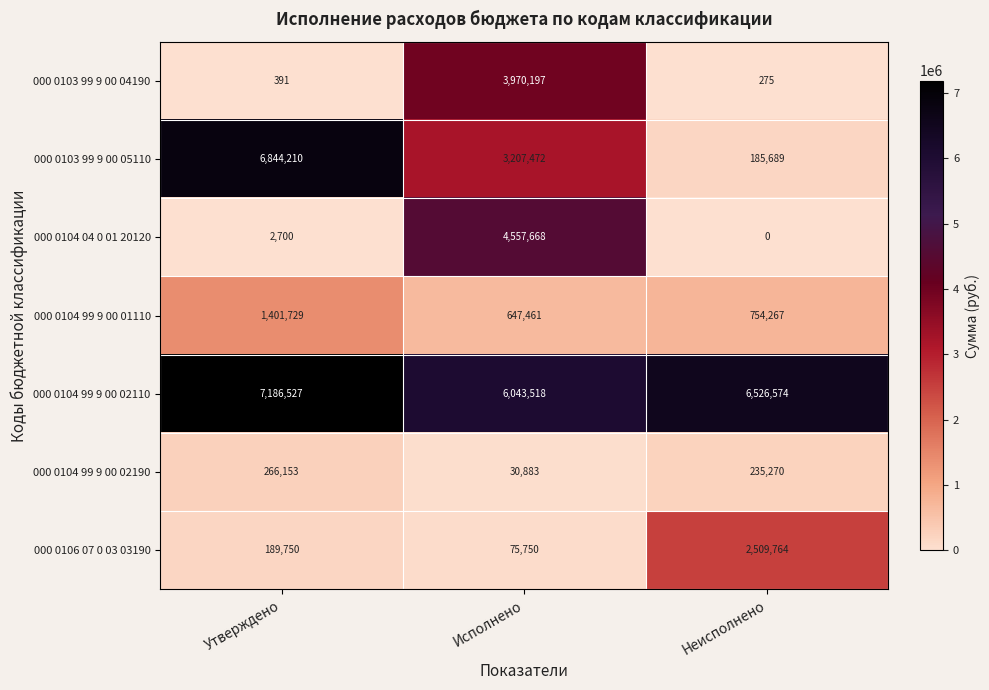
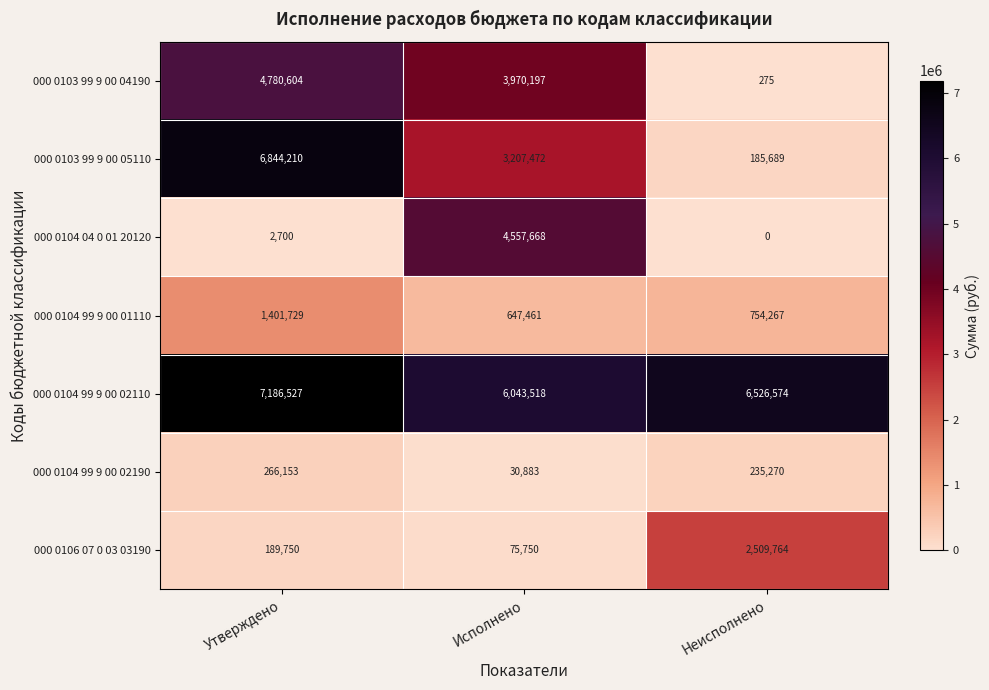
  {
    "000 0103 99 9 00 04190": {
-     "Утверждено": "391",
+     "Утверждено": "4,780,604",
      "Исполнено": "3,970,197",
      "Неисполнено": "275"
    },
    "000 0103 99 9 00 05110": {
      "Утверждено": "6,844,210",
      "Исполнено": "3,207,472",
      "Неисполнено": "185,689"
    },
    "000 0104 04 0 01 20120": {
      "Утверждено": "2,700",
      "Исполнено": "4,557,668",
      "Неисполнено": "0"
    },
    "000 0104 99 9 00 01110": {
      "Утверждено": "1,401,729",
      "Исполнено": "647,461",
      "Неисполнено": "754,267"
    },
    "000 0104 99 9 00 02110": {
      "Утверждено": "7,186,527",
      "Исполнено": "6,043,518",
      "Неисполнено": "6,526,574"
    },
    "000 0104 99 9 00 02190": {
      "Утверждено": "266,153",
      "Исполнено": "30,883",
      "Неисполнено": "235,270"
    },
    "000 0106 07 0 03 03190": {
      "Утверждено": "189,750",
      "Исполнено": "75,750",
      "Неисполнено": "2,509,764"
    }
  }
